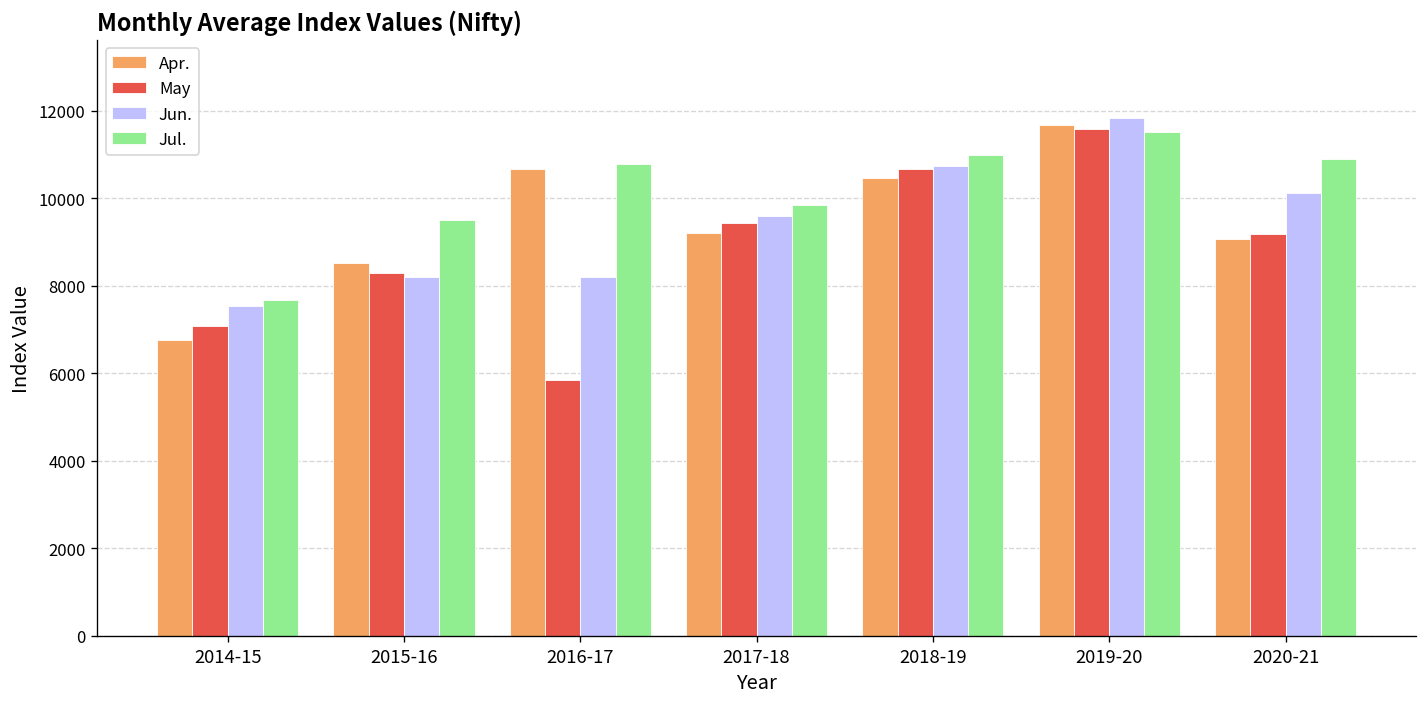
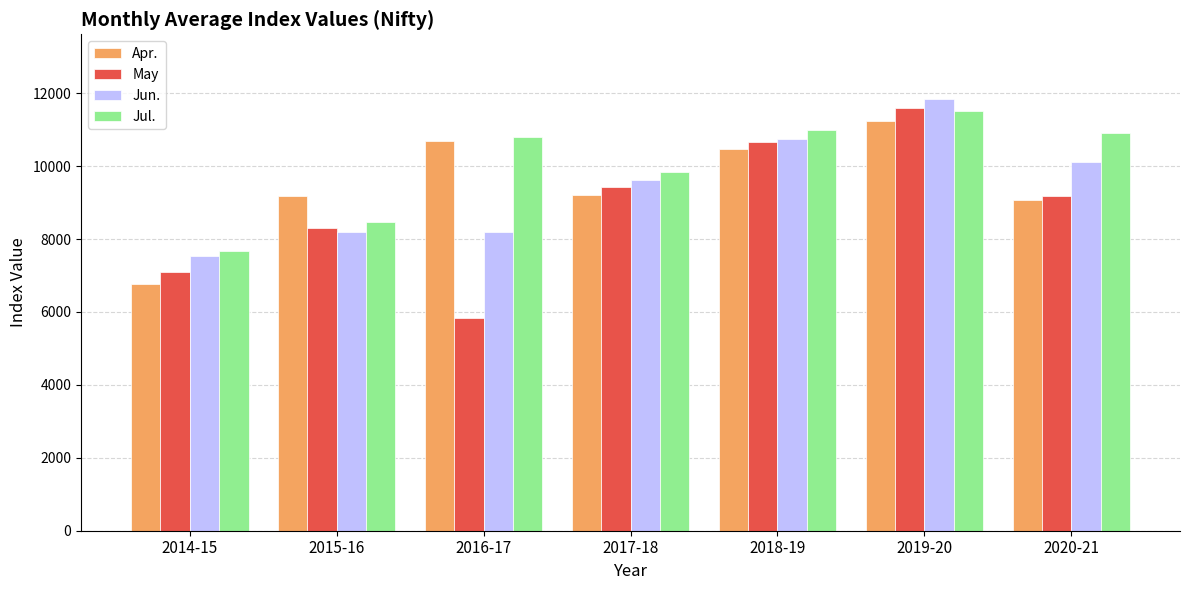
  {
    "Apr.": {
      "2014-15": 6800,
-     "2015-16": 8500,
+     "2015-16": 9200,
      "2016-17": 10700,
      "2017-18": 9200,
      "2018-19": 10500,
-     "2019-20": 11700,
+     "2019-20": 11200,
      "2020-21": 9100
    },
    "May": {
      "2014-15": 7100,
      "2015-16": 8300,
      "2016-17": 5800,
      "2017-18": 9400,
      "2018-19": 10700,
      "2019-20": 11600,
      "2020-21": 9200
    },
    "Jun.": {
      "2014-15": 7500,
      "2015-16": 8200,
      "2016-17": 8200,
      "2017-18": 9600,
      "2018-19": 10700,
      "2019-20": 11800,
      "2020-21": 10100
    },
    "Jul.": {
      "2014-15": 7700,
-     "2015-16": 9500,
+     "2015-16": 8500,
      "2016-17": 10800,
      "2017-18": 9900,
      "2018-19": 11000,
      "2019-20": 11500,
      "2020-21": 10900
    }
  }
